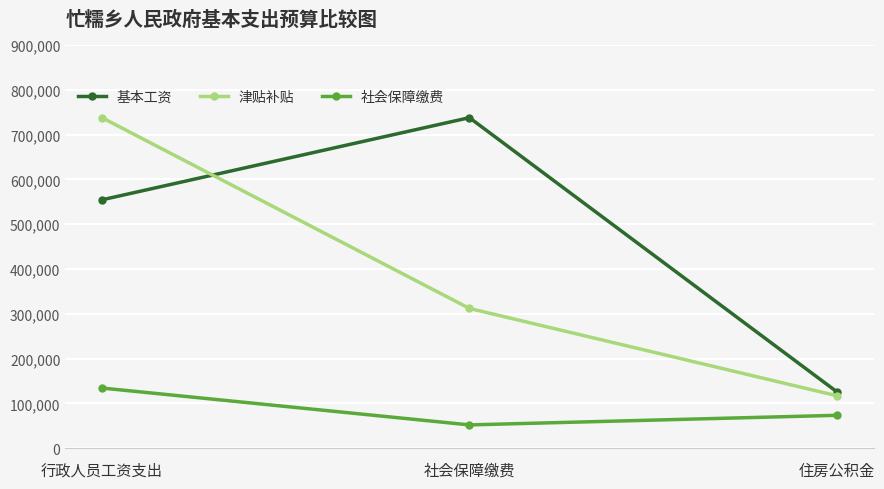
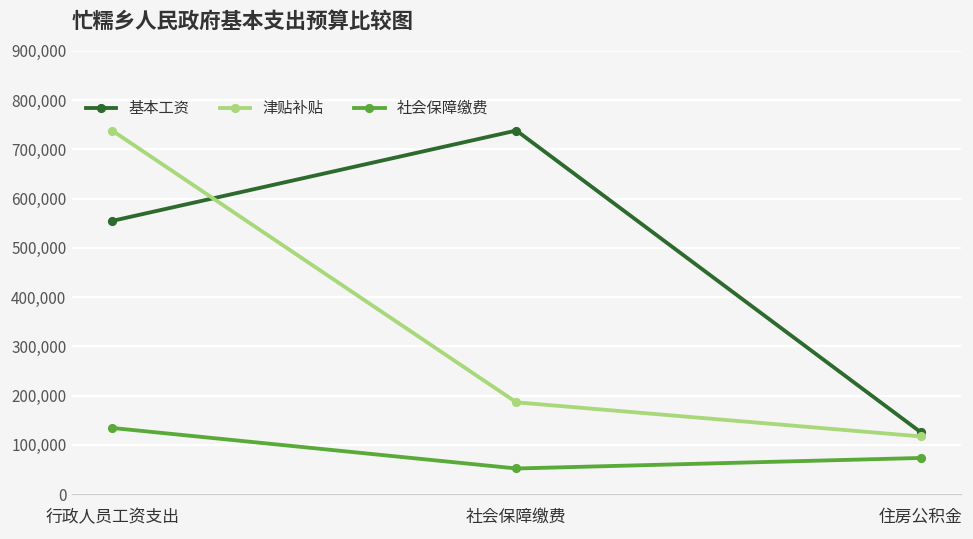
  {
    "基本工资": {
      "行政人员工资支出": "550,000",
      "社会保障缴费": "740,000",
      "住房公积金": "130,000"
    },
    "津贴补贴": {
      "行政人员工资支出": "740,000",
-     "社会保障缴费": "310,000",
+     "社会保障缴费": "190,000",
      "住房公积金": "120,000"
    },
    "社会保障缴费": {
      "行政人员工资支出": "130,000",
      "社会保障缴费": "50,000",
      "住房公积金": "70,000"
    }
  }
